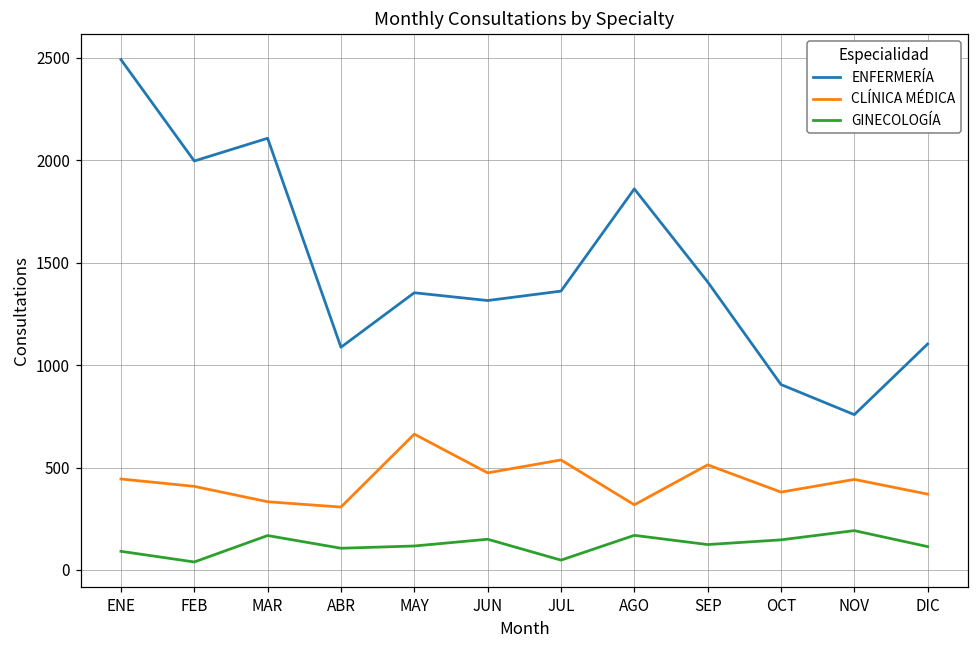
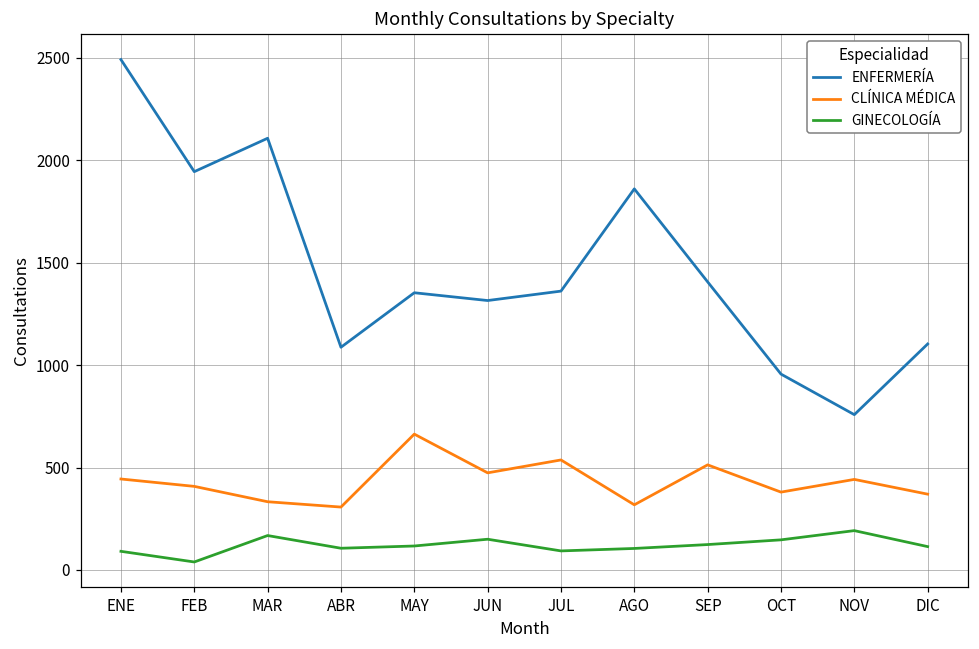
  {
    "ENFERMERÍA": {
      "ENE": 2490,
-     "FEB": 2000,
+     "FEB": 1940,
      "MAR": 2110,
      "ABR": 1090,
      "MAY": 1350,
      "JUN": 1320,
      "JUL": 1360,
      "AGO": 1860,
      "SEP": 1410,
-     "OCT": 910,
+     "OCT": 960,
      "NOV": 760,
      "DIC": 1100
    },
    "CLÍNICA MÉDICA": {
      "ENE": 440,
      "FEB": 410,
      "MAR": 330,
      "ABR": 310,
      "MAY": 660,
      "JUN": 470,
      "JUL": 540,
      "AGO": 320,
      "SEP": 510,
      "OCT": 380,
      "NOV": 440,
      "DIC": 370
    },
    "GINECOLOGÍA": {
      "ENE": 90,
      "FEB": 40,
      "MAR": 170,
      "ABR": 110,
      "MAY": 120,
      "JUN": 150,
-     "JUL": 50,
-     "AGO": 170,
+     "JUL": 90,
+     "AGO": 110,
      "SEP": 120,
      "OCT": 150,
      "NOV": 190,
      "DIC": 110
    }
  }
